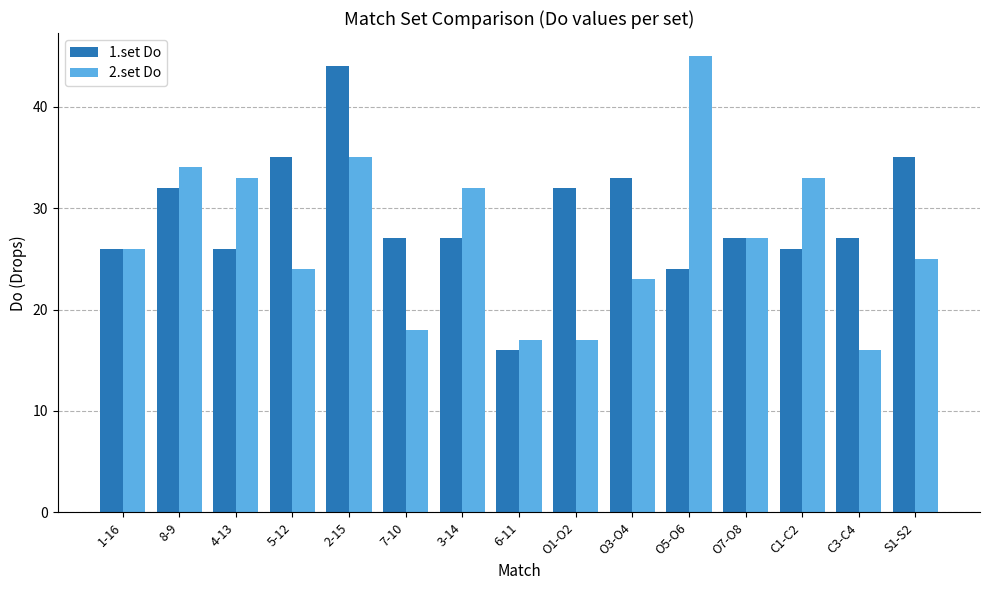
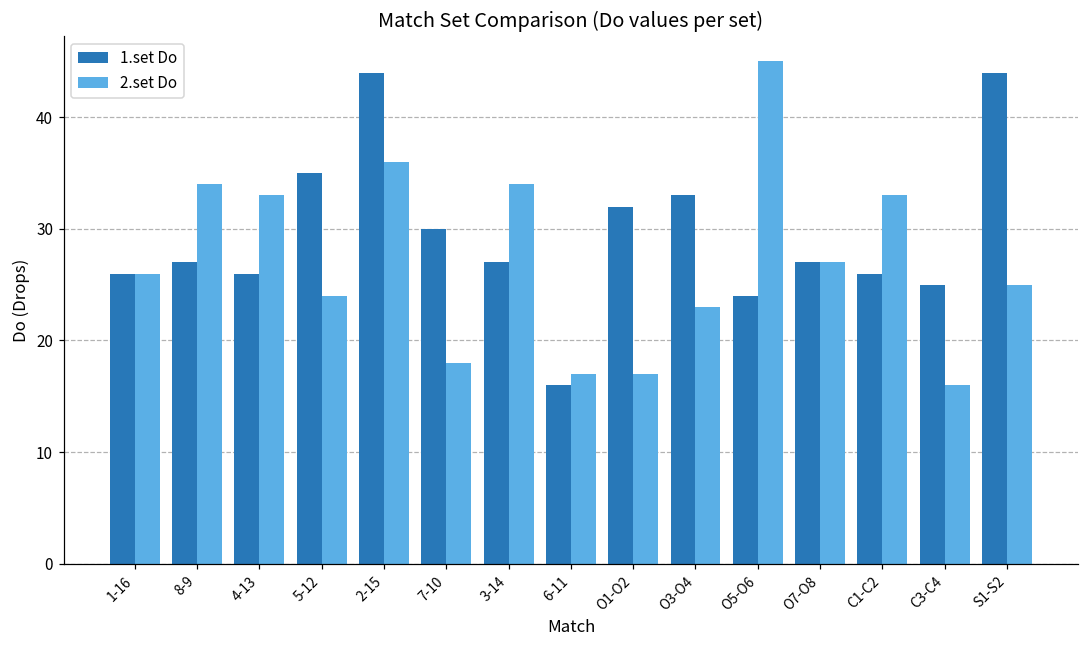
  {
    "1.set Do": {
      "1-16": 26,
-     "8-9": 32,
+     "8-9": 27,
      "4-13": 26,
      "5-12": 35,
      "2-15": 44,
-     "7-10": 27,
+     "7-10": 30,
      "3-14": 27,
      "6-11": 16,
      "O1-O2": 32,
      "O3-O4": 33,
      "O5-O6": 24,
      "O7-O8": 27,
      "C1-C2": 26,
-     "C3-C4": 27,
-     "S1-S2": 35
+     "C3-C4": 25,
+     "S1-S2": 44
    },
    "2.set Do": {
      "1-16": 26,
      "8-9": 34,
      "4-13": 33,
      "5-12": 24,
-     "2-15": 35,
+     "2-15": 36,
      "7-10": 18,
-     "3-14": 32,
+     "3-14": 34,
      "6-11": 17,
      "O1-O2": 17,
      "O3-O4": 23,
      "O5-O6": 45,
      "O7-O8": 27,
      "C1-C2": 33,
      "C3-C4": 16,
      "S1-S2": 25
    }
  }
